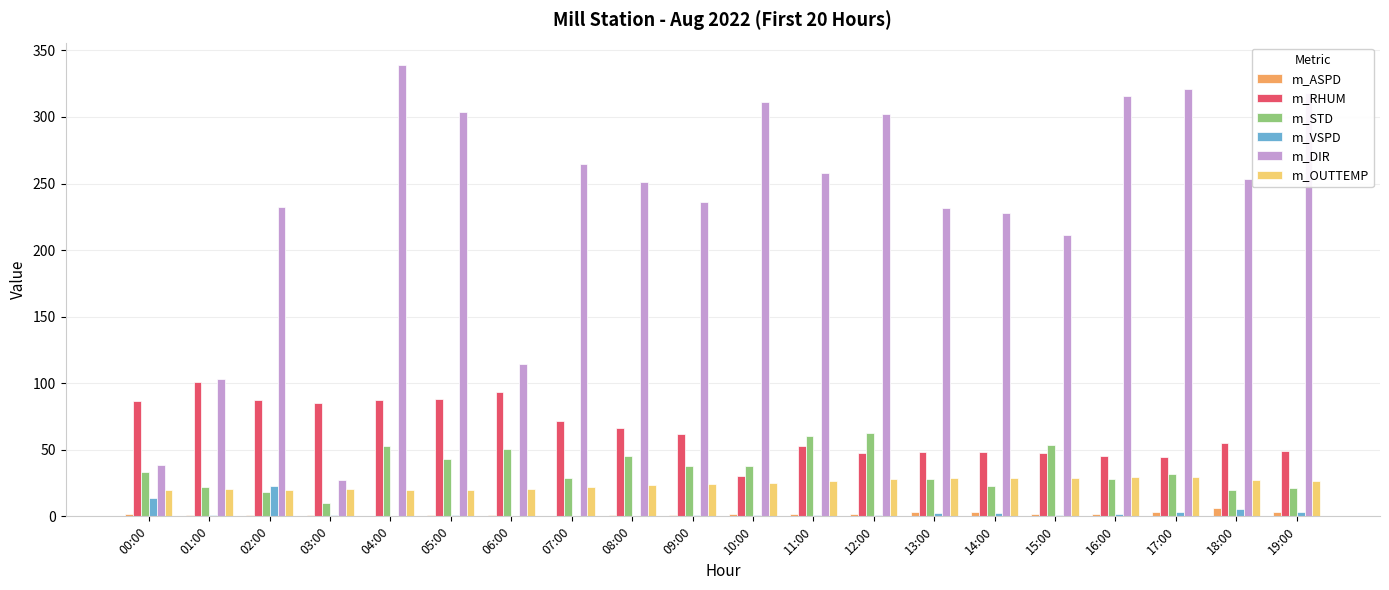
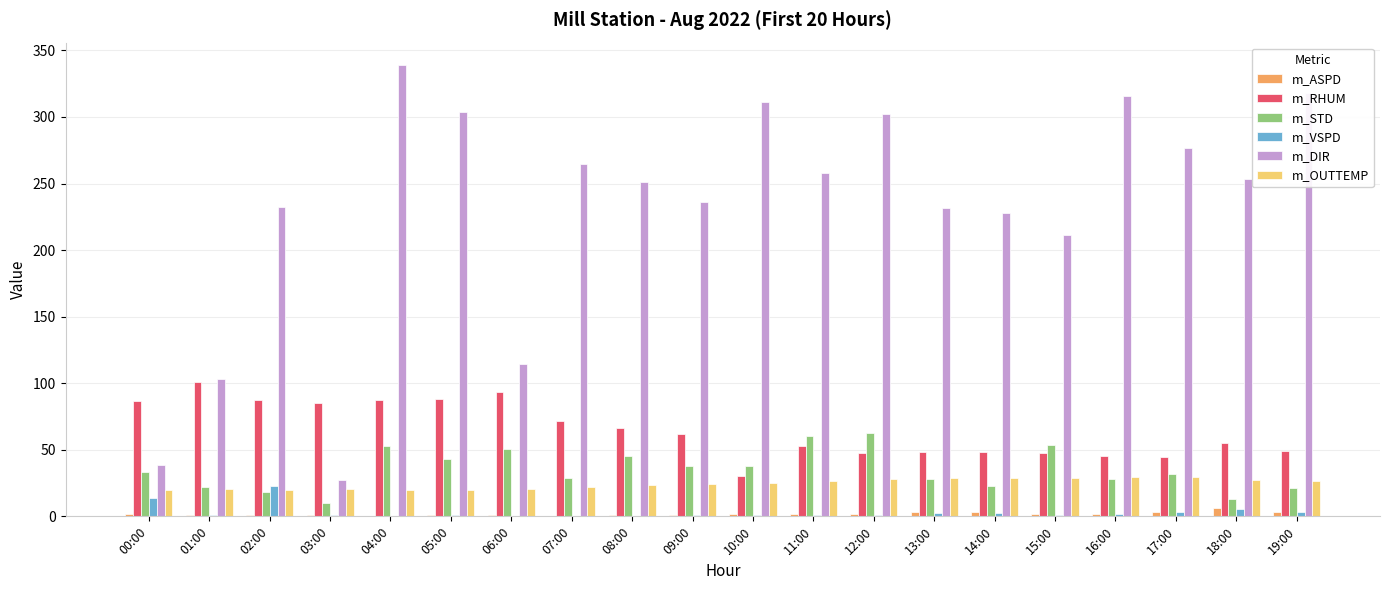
  {
    "m_RHUM": {
      "00:00": 87,
      "01:00": 101,
      "02:00": 87,
      "03:00": 85,
      "04:00": 87,
      "05:00": 88,
      "06:00": 94,
      "07:00": 72,
      "08:00": 66,
      "09:00": 62,
      "10:00": 31,
      "11:00": 53,
      "12:00": 48,
      "13:00": 49,
      "14:00": 48,
      "15:00": 48,
      "16:00": 45,
      "17:00": 45,
      "18:00": 55,
      "19:00": 49
    },
    "m_STD": {
      "00:00": 33,
      "01:00": 22,
      "02:00": 19,
      "03:00": 10,
      "04:00": 53,
      "05:00": 43,
      "06:00": 50,
      "07:00": 29,
      "08:00": 45,
      "09:00": 38,
      "10:00": 38,
      "11:00": 60,
      "12:00": 63,
      "13:00": 28,
      "14:00": 23,
      "15:00": 54,
      "16:00": 28,
      "17:00": 32,
-     "18:00": 19,
+     "18:00": 13,
      "19:00": 22
    },
    "m_VSPD": {
      "00:00": 13,
      "02:00": 22,
      "13:00": 3,
      "14:00": 3,
      "17:00": 3,
      "18:00": 6,
      "19:00": 3
    },
    "m_DIR": {
      "00:00": 39,
      "01:00": 103,
      "02:00": 232,
      "03:00": 27,
      "04:00": 339,
      "05:00": 304,
      "06:00": 114,
      "07:00": 265,
      "08:00": 251,
      "09:00": 236,
      "10:00": 311,
      "11:00": 258,
      "12:00": 303,
      "13:00": 232,
      "14:00": 228,
      "15:00": 211,
      "16:00": 316,
-     "17:00": 321,
+     "17:00": 277,
      "18:00": 253
    }
  }
